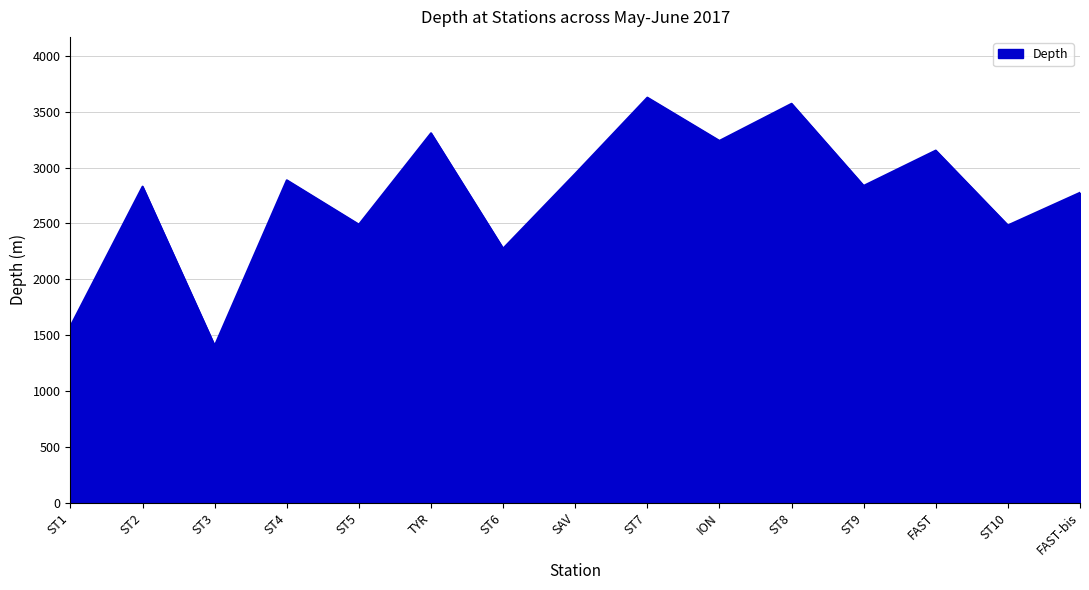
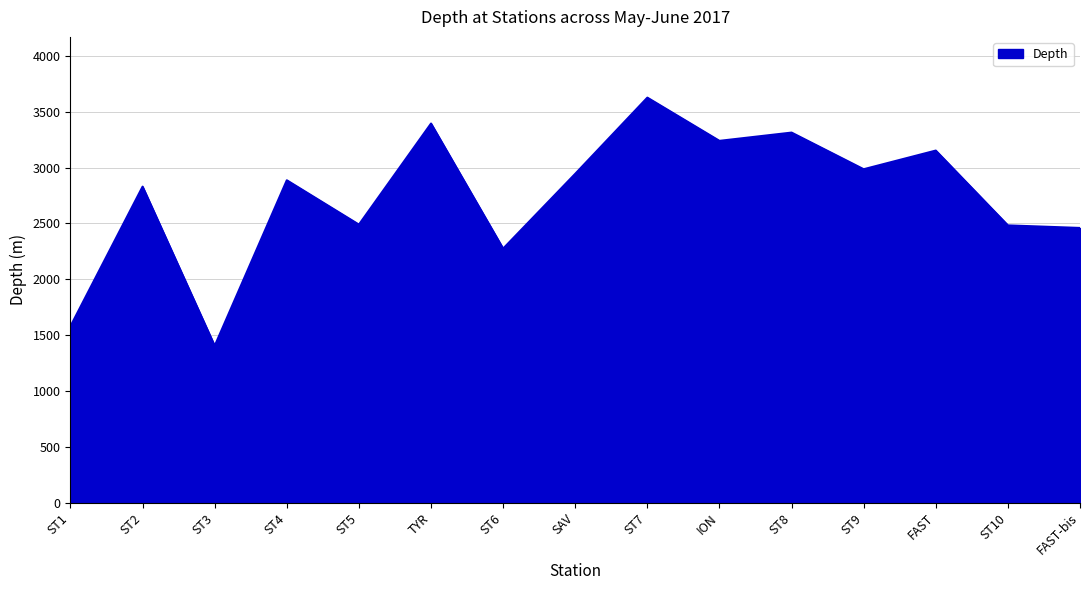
  {
    "ST1": 1580,
    "ST2": 2830,
    "ST3": 1400,
    "ST4": 2890,
    "ST5": 2490,
-   "TYR": 3310,
+   "TYR": 3400,
    "ST6": 2280,
    "SAV": 2950,
    "ST7": 3630,
    "ION": 3240,
-   "ST8": 3570,
-   "ST9": 2840,
+   "ST8": 3310,
+   "ST9": 2990,
    "FAST": 3150,
    "ST10": 2480,
-   "FAST-bis": 2780
+   "FAST-bis": 2460
  }
